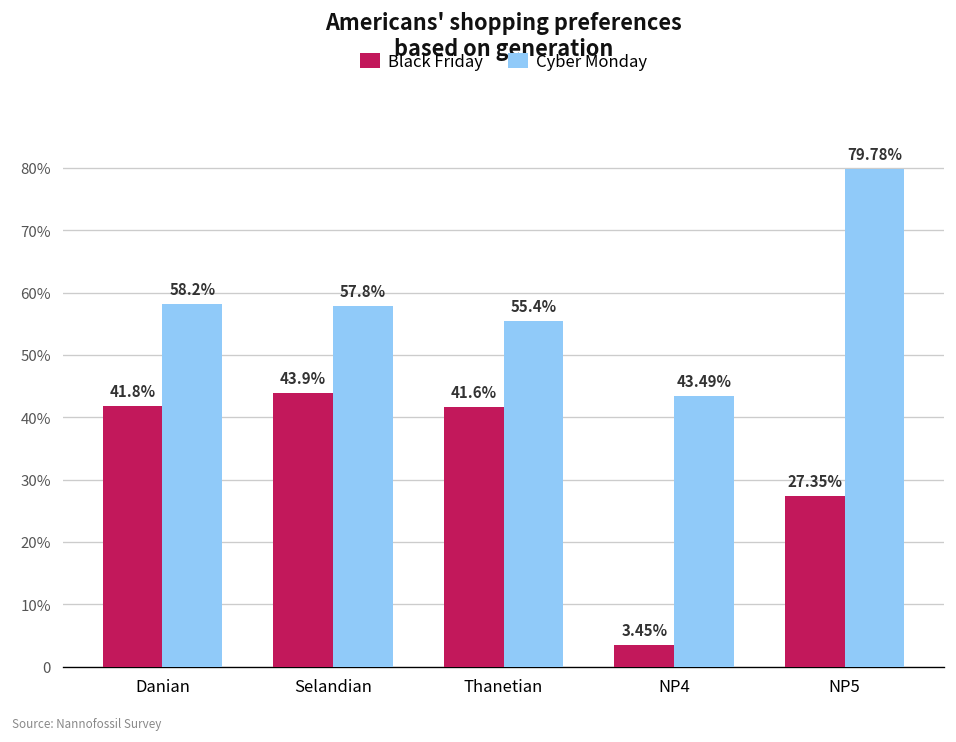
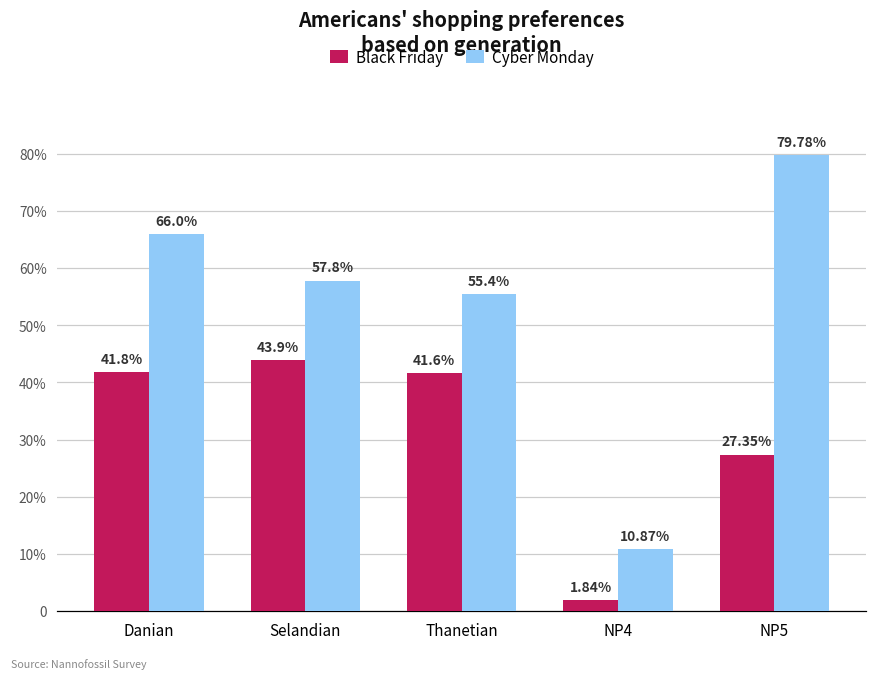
  {
    "Black Friday": {
      "Danian": "41.8%",
      "Selandian": "43.9%",
      "Thanetian": "41.6%",
-     "NP4": "3.45%",
+     "NP4": "1.84%",
      "NP5": "27.35%"
    },
    "Cyber Monday": {
-     "Danian": "58.2%",
+     "Danian": "66.0%",
      "Selandian": "57.8%",
      "Thanetian": "55.4%",
-     "NP4": "43.49%",
+     "NP4": "10.87%",
      "NP5": "79.78%"
    }
  }
